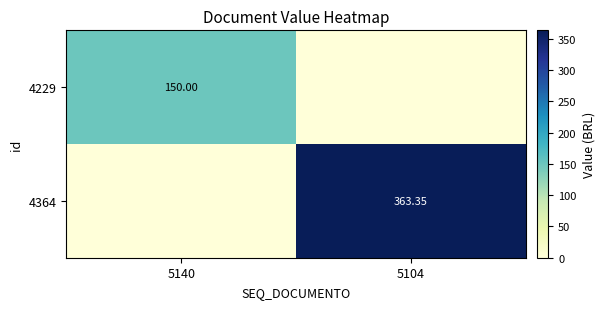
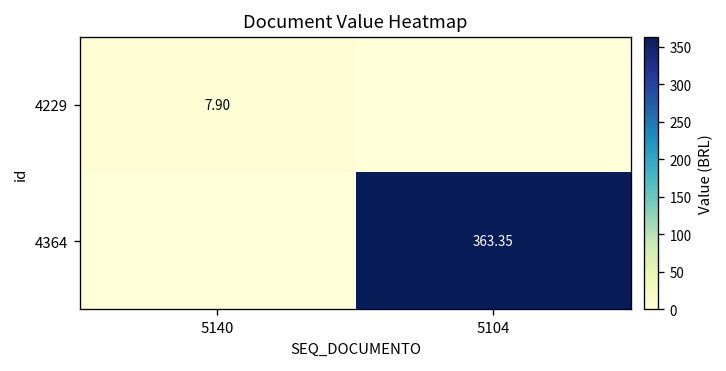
  {
    "4229": {
-     "5140": 150.00
+     "5140": 7.90
    },
    "4364": {
      "5104": 363.35
    }
  }
